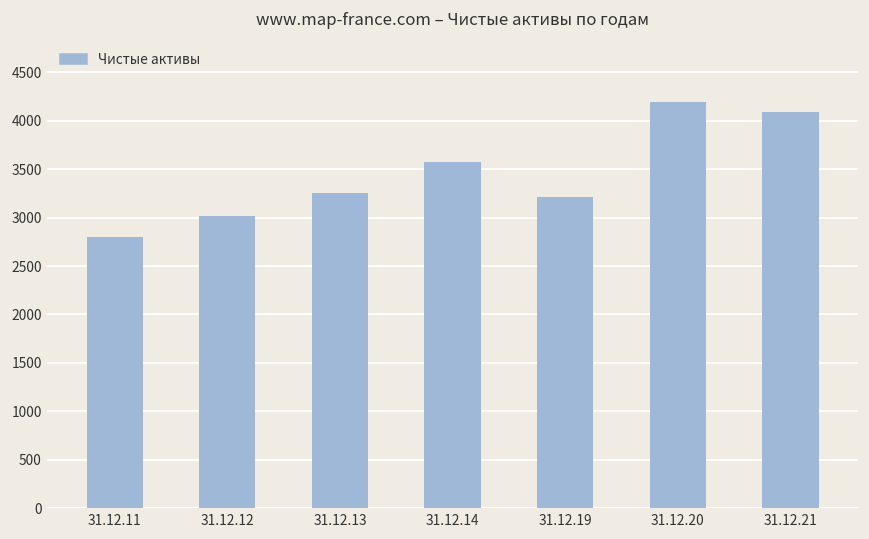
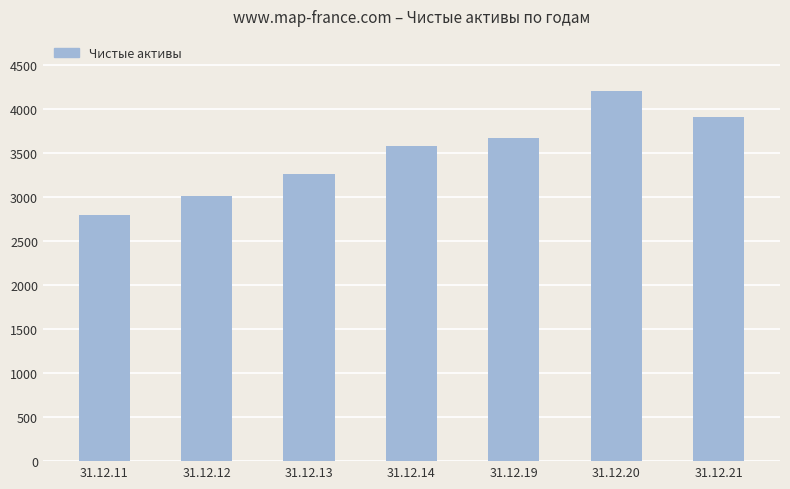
  {
    "31.12.11": 2800,
    "31.12.12": 3000,
    "31.12.13": 3300,
    "31.12.14": 3600,
-   "31.12.19": 3200,
+   "31.12.19": 3700,
    "31.12.20": 4200,
-   "31.12.21": 4100
+   "31.12.21": 3900
  }
